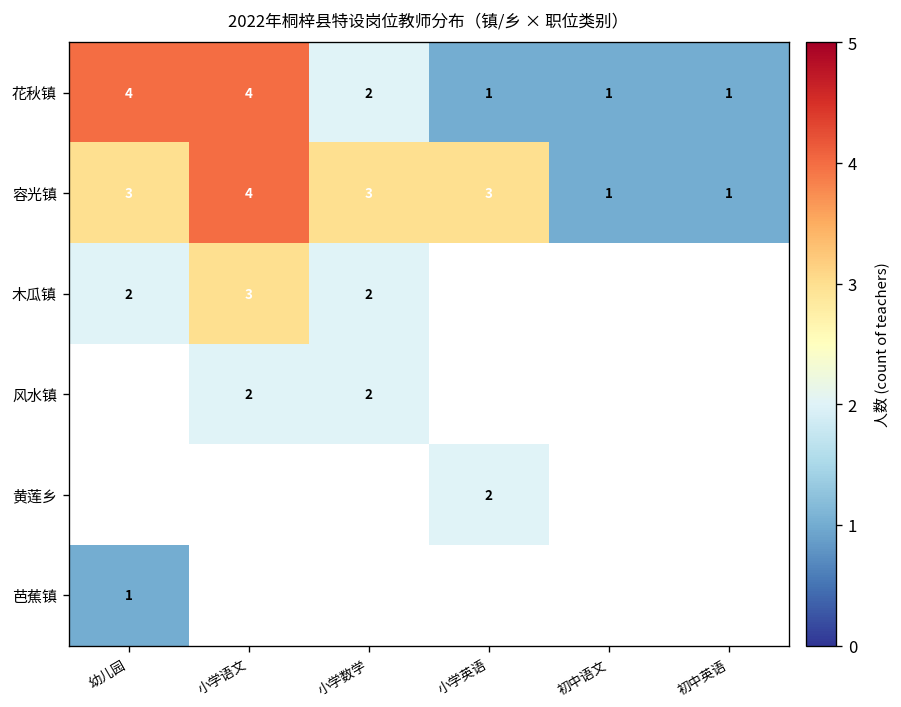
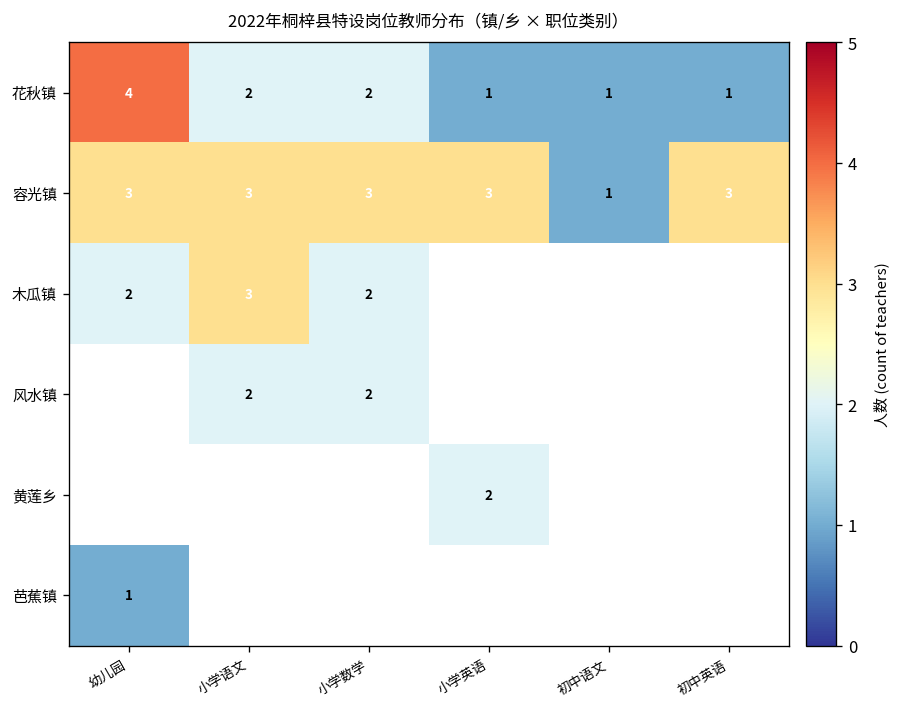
  {
    "花秋镇": {
      "幼儿园": 4,
-     "小学语文": 4,
+     "小学语文": 2,
      "小学数学": 2,
      "小学英语": 1,
      "初中语文": 1,
      "初中英语": 1
    },
    "容光镇": {
      "幼儿园": 3,
-     "小学语文": 4,
+     "小学语文": 3,
      "小学数学": 3,
      "小学英语": 3,
      "初中语文": 1,
-     "初中英语": 1
+     "初中英语": 3
    },
    "木瓜镇": {
      "幼儿园": 2,
      "小学语文": 3,
      "小学数学": 2
    },
    "风水镇": {
      "小学语文": 2,
      "小学数学": 2
    },
    "黄莲乡": {
      "小学英语": 2
    },
    "芭蕉镇": {
      "幼儿园": 1
    }
  }
